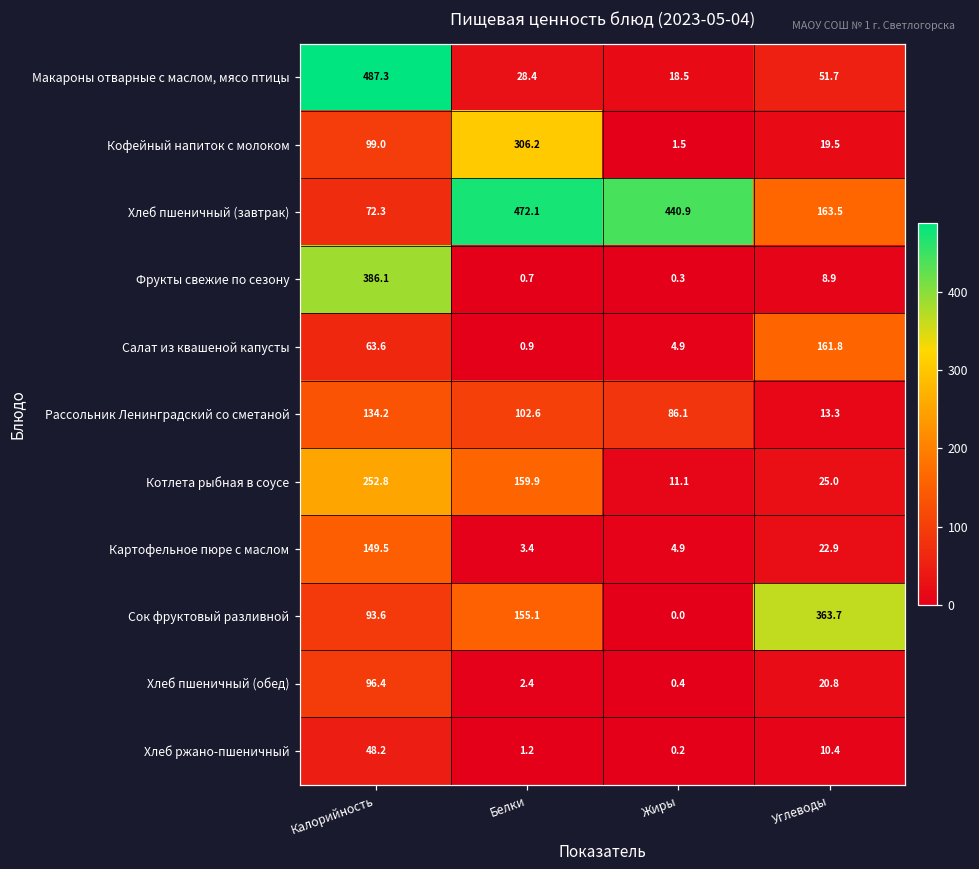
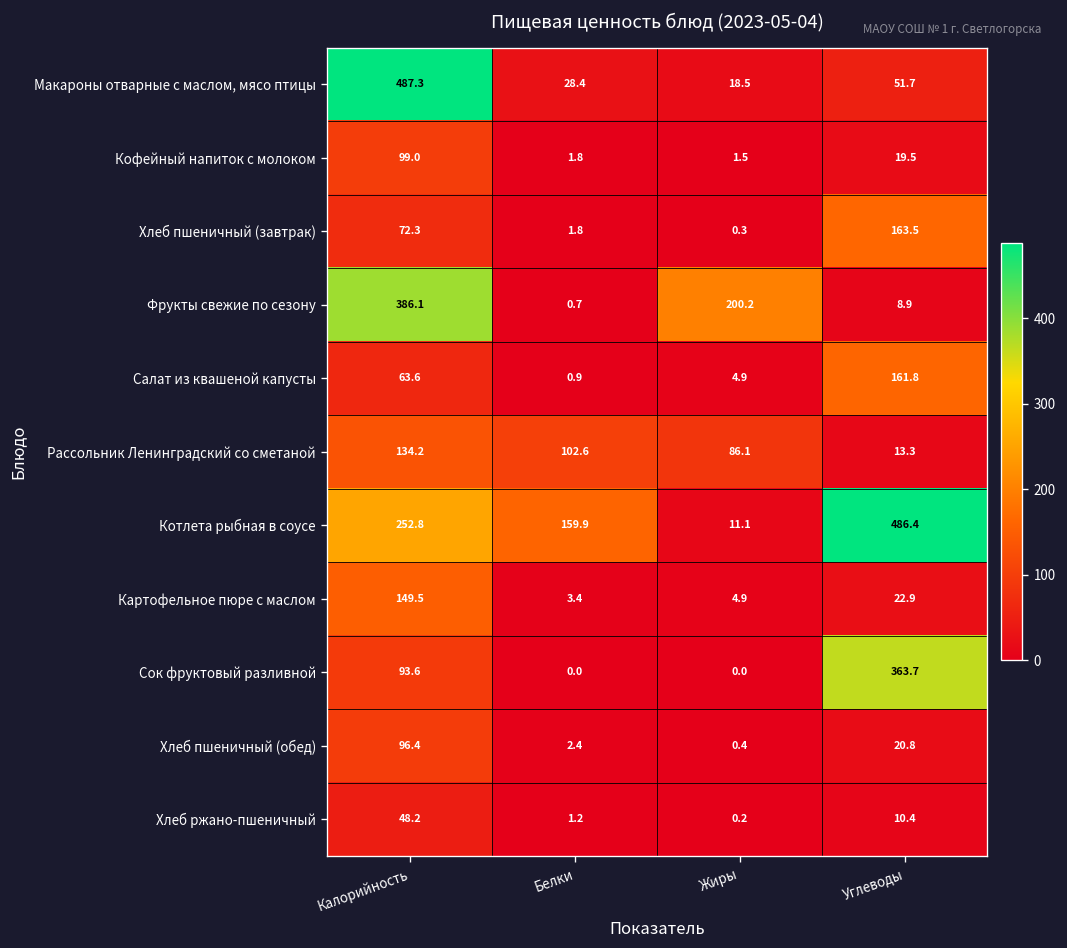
  {
    "Макароны отварные с маслом, мясо птицы": {
      "Калорийность": 487.3,
      "Белки": 28.4,
      "Жиры": 18.5,
      "Углеводы": 51.7
    },
    "Кофейный напиток с молоком": {
      "Калорийность": 99.0,
-     "Белки": 306.2,
+     "Белки": 1.8,
      "Жиры": 1.5,
      "Углеводы": 19.5
    },
    "Хлеб пшеничный (завтрак)": {
      "Калорийность": 72.3,
-     "Белки": 472.1,
-     "Жиры": 440.9,
+     "Белки": 1.8,
+     "Жиры": 0.3,
      "Углеводы": 163.5
    },
    "Фрукты свежие по сезону": {
      "Калорийность": 386.1,
      "Белки": 0.7,
-     "Жиры": 0.3,
+     "Жиры": 200.2,
      "Углеводы": 8.9
    },
    "Салат из квашеной капусты": {
      "Калорийность": 63.6,
      "Белки": 0.9,
      "Жиры": 4.9,
      "Углеводы": 161.8
    },
    "Рассольник Ленинградский со сметаной": {
      "Калорийность": 134.2,
      "Белки": 102.6,
      "Жиры": 86.1,
      "Углеводы": 13.3
    },
    "Котлета рыбная в соусе": {
      "Калорийность": 252.8,
      "Белки": 159.9,
      "Жиры": 11.1,
-     "Углеводы": 25.0
+     "Углеводы": 486.4
    },
    "Картофельное пюре с маслом": {
      "Калорийность": 149.5,
      "Белки": 3.4,
      "Жиры": 4.9,
      "Углеводы": 22.9
    },
    "Сок фруктовый разливной": {
      "Калорийность": 93.6,
-     "Белки": 155.1,
+     "Белки": 0.0,
      "Жиры": 0.0,
      "Углеводы": 363.7
    },
    "Хлеб пшеничный (обед)": {
      "Калорийность": 96.4,
      "Белки": 2.4,
      "Жиры": 0.4,
      "Углеводы": 20.8
    },
    "Хлеб ржано-пшеничный": {
      "Калорийность": 48.2,
      "Белки": 1.2,
      "Жиры": 0.2,
      "Углеводы": 10.4
    }
  }
